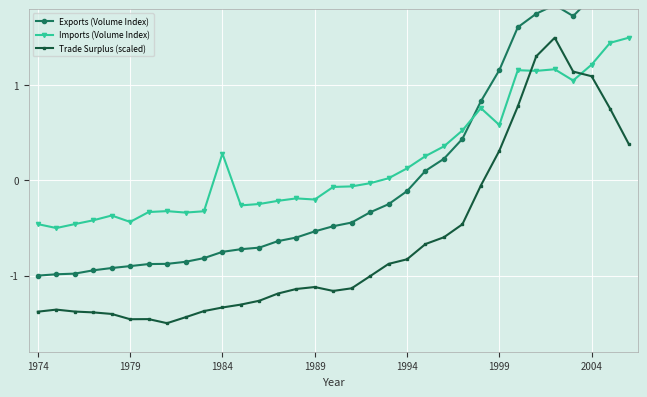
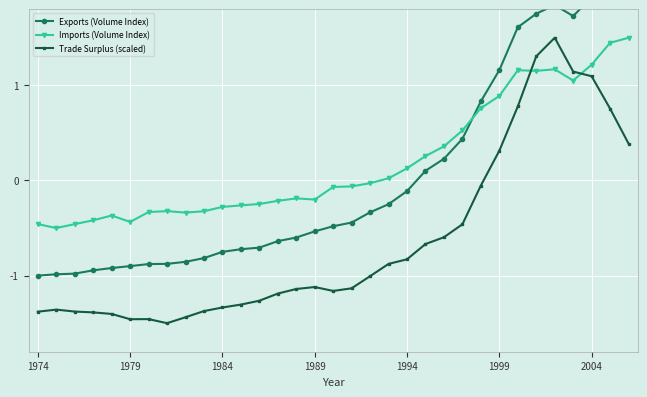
  {
    "Imports (Volume Index)": {
      "1974": -0.5,
      "1979": -0.4,
-     "1984": 0.3,
+     "1984": -0.3,
      "1989": -0.2,
      "1994": 0.1,
-     "1999": 0.6,
+     "1999": 0.9,
      "2004": 1.2
    }
  }
